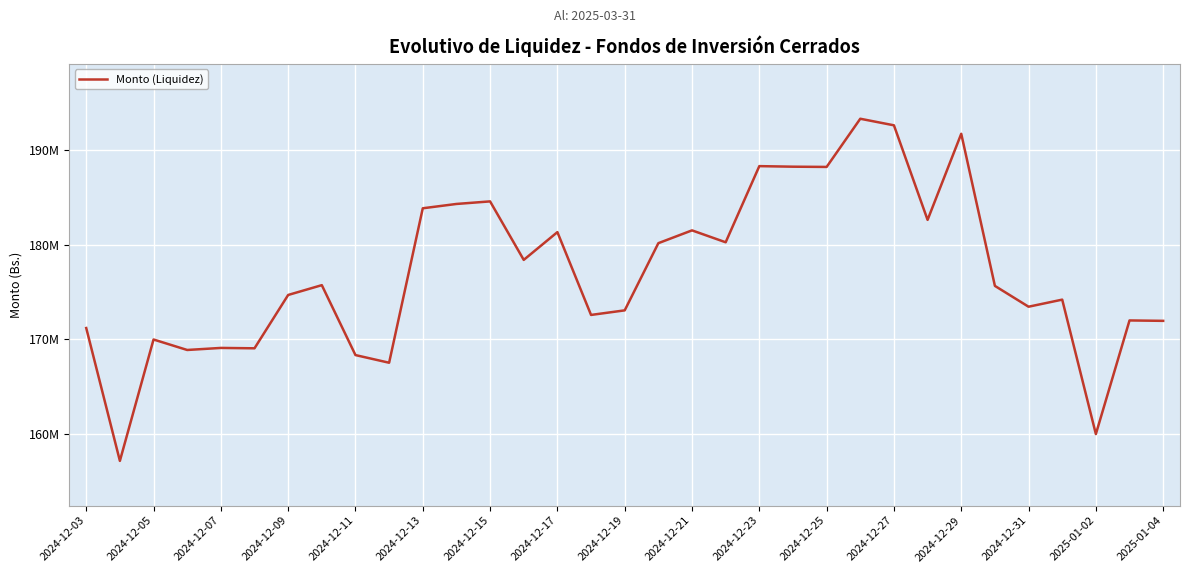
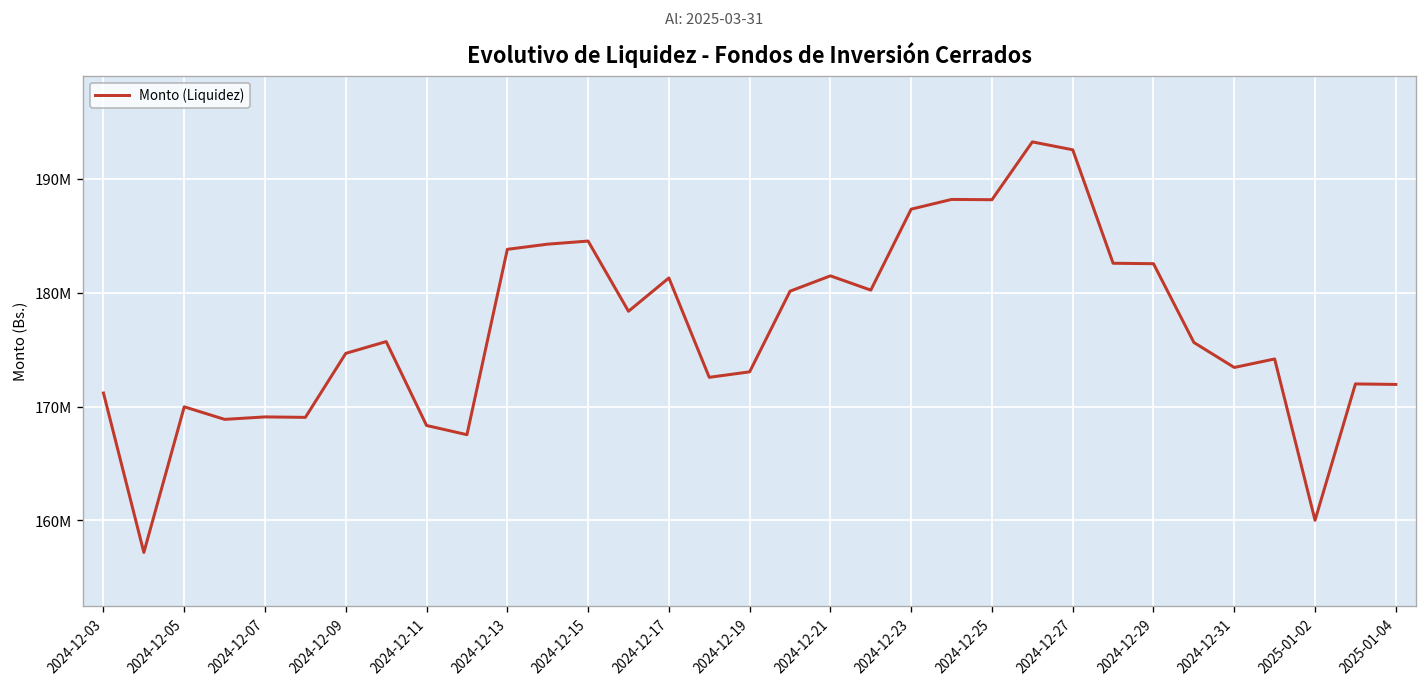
  {
    "2024-12-03": 171000000,
    "2024-12-05": 170000000,
    "2024-12-07": 169000000,
    "2024-12-09": 175000000,
    "2024-12-11": 168000000,
    "2024-12-13": 184000000,
    "2024-12-15": 185000000,
    "2024-12-17": 181000000,
    "2024-12-19": 173000000,
    "2024-12-21": 182000000,
-   "2024-12-23": 188000000,
+   "2024-12-23": 187000000,
    "2024-12-25": 188000000,
    "2024-12-27": 193000000,
-   "2024-12-29": 192000000,
+   "2024-12-29": 183000000,
    "2024-12-31": 173000000,
    "2025-01-02": 160000000,
    "2025-01-04": 172000000
  }
